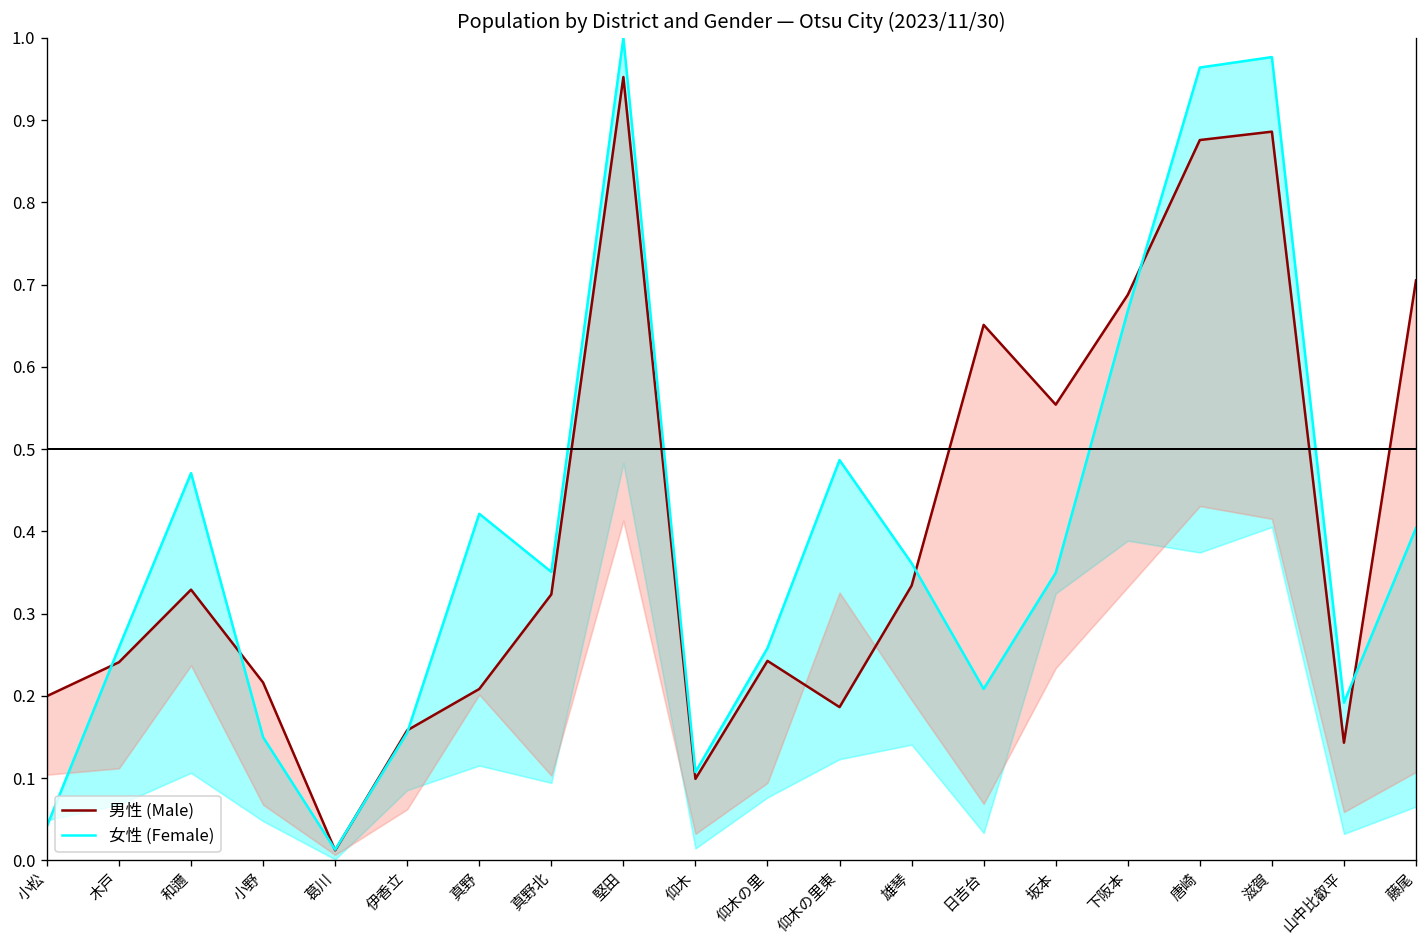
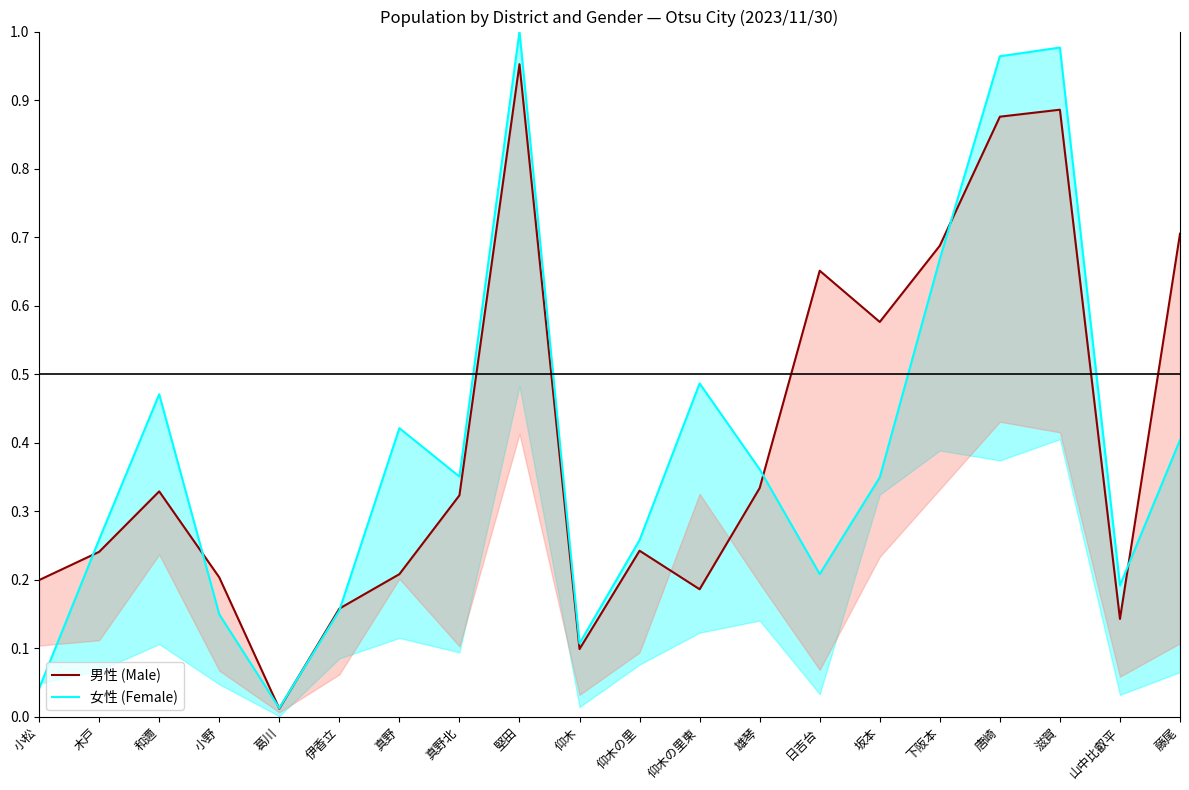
  {
    "男性 (Male)": {
-     "小野": 0.22,
+     "小野": 0.20,
      "仰木の里東": 0.19,
-     "坂本": 0.55
+     "坂本": 0.58
    }
  }
